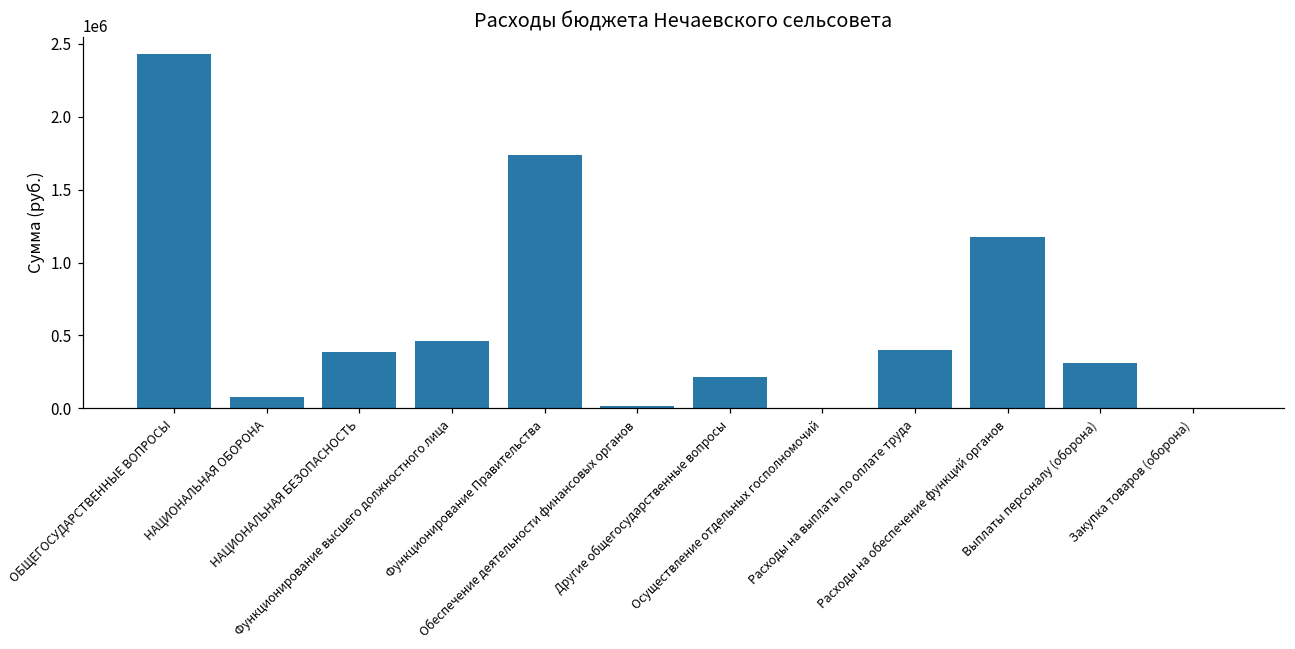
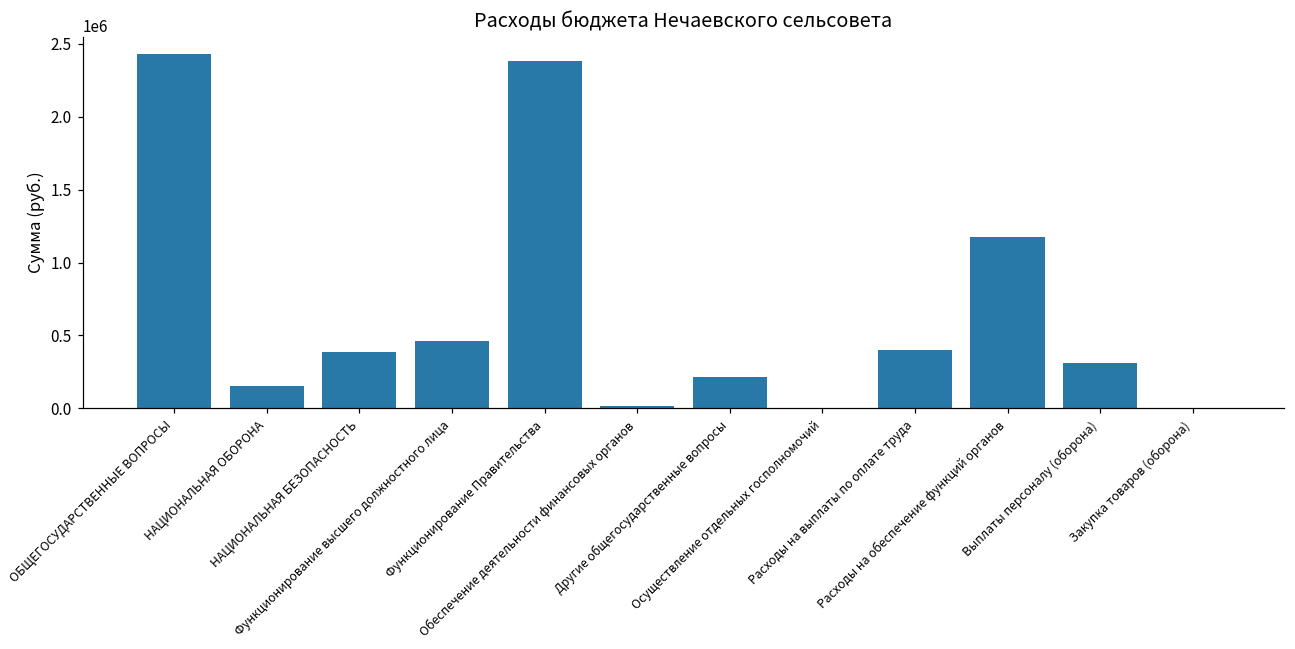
  {
    "ОБЩЕГОСУДАРСТВЕННЫЕ ВОПРОСЫ": 2430000,
-   "НАЦИОНАЛЬНАЯ ОБОРОНА": 80000,
+   "НАЦИОНАЛЬНАЯ ОБОРОНА": 150000,
    "НАЦИОНАЛЬНАЯ БЕЗОПАСНОСТЬ": 390000,
    "Функционирование высшего должностного лица": 460000,
-   "Функционирование Правительства": 1740000,
+   "Функционирование Правительства": 2390000,
    "Другие общегосударственные вопросы": 210000,
    "Расходы на выплаты по оплате труда": 400000,
    "Расходы на обеспечение функций органов": 1170000,
    "Выплаты персоналу (оборона)": 310000
  }
